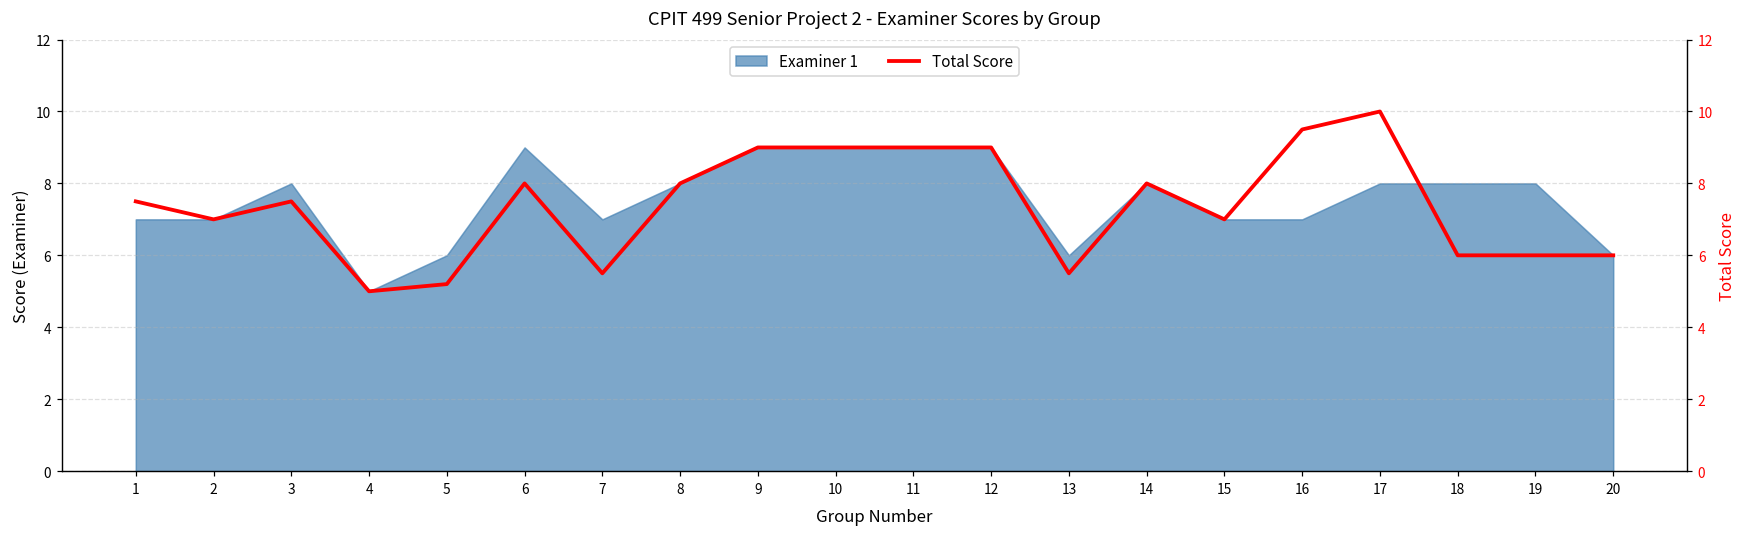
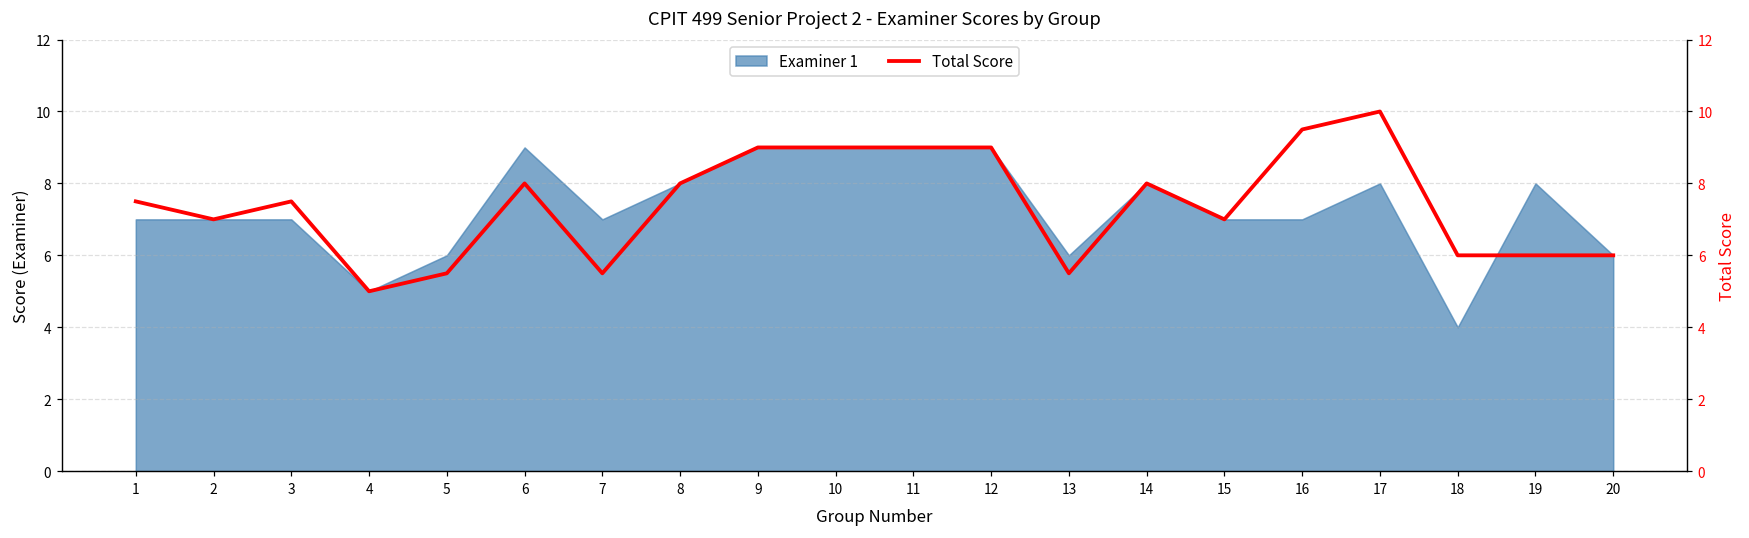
  {
    "Examiner 1": {
      "1": 7,
      "2": 7,
-     "3": 8,
+     "3": 7,
      "4": 5,
      "5": 6,
      "6": 9,
      "7": 7,
      "8": 8,
      "9": 9,
      "10": 9,
      "11": 9,
      "12": 9,
      "13": 6,
      "14": 8,
      "15": 7,
      "16": 7,
      "17": 8,
-     "18": 8,
+     "18": 4,
      "19": 8,
      "20": 6
    },
    "Total Score": {
      "1": 7.5,
      "2": 7.0,
      "3": 7.5,
      "4": 5.0,
-     "5": 5.2,
+     "5": 5.5,
      "6": 8.0,
      "7": 5.5,
      "8": 8.0,
      "9": 9.0,
      "10": 9.0,
      "11": 9.0,
      "12": 9.0,
      "13": 5.5,
      "14": 8.0,
      "15": 7.0,
      "16": 9.5,
      "17": 10.0,
      "18": 6.0,
      "19": 6.0,
      "20": 6.0
    }
  }
